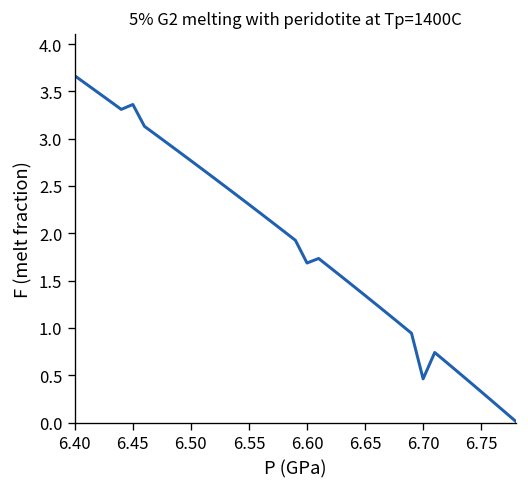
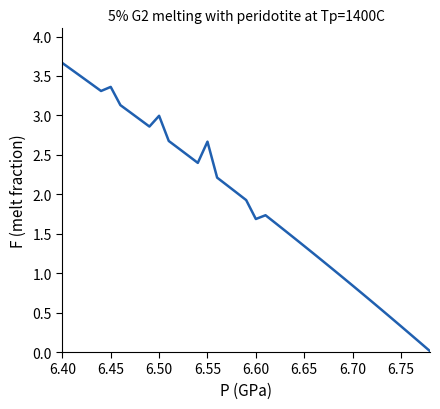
  {
    "6.40": 3.7,
    "6.45": 3.4,
-   "6.50": 2.8,
-   "6.55": 2.3,
+   "6.50": 3.0,
+   "6.55": 2.7,
    "6.60": 1.7,
    "6.65": 1.3,
-   "6.70": 0.5,
+   "6.70": 0.8,
    "6.75": 0.3
  }
